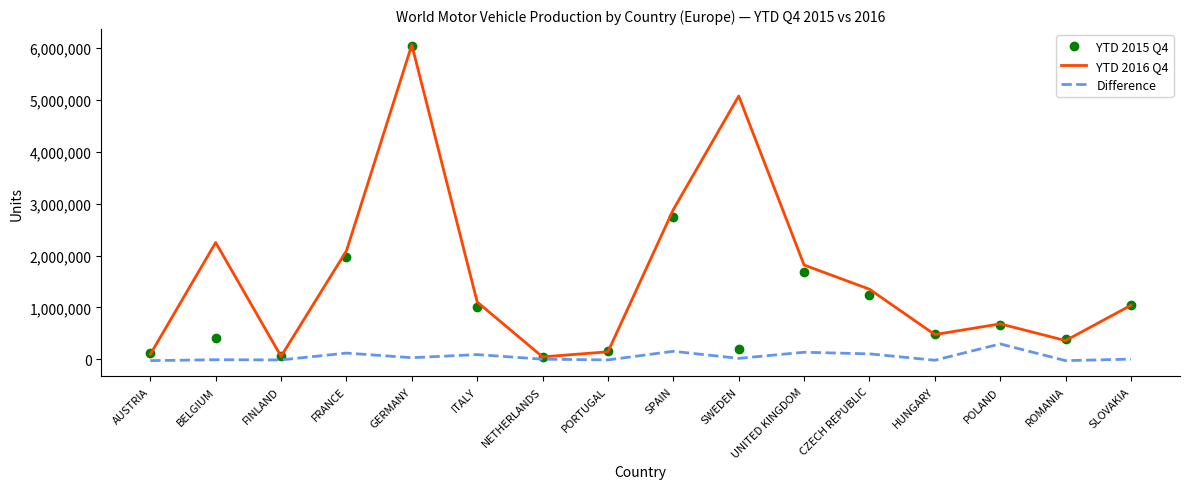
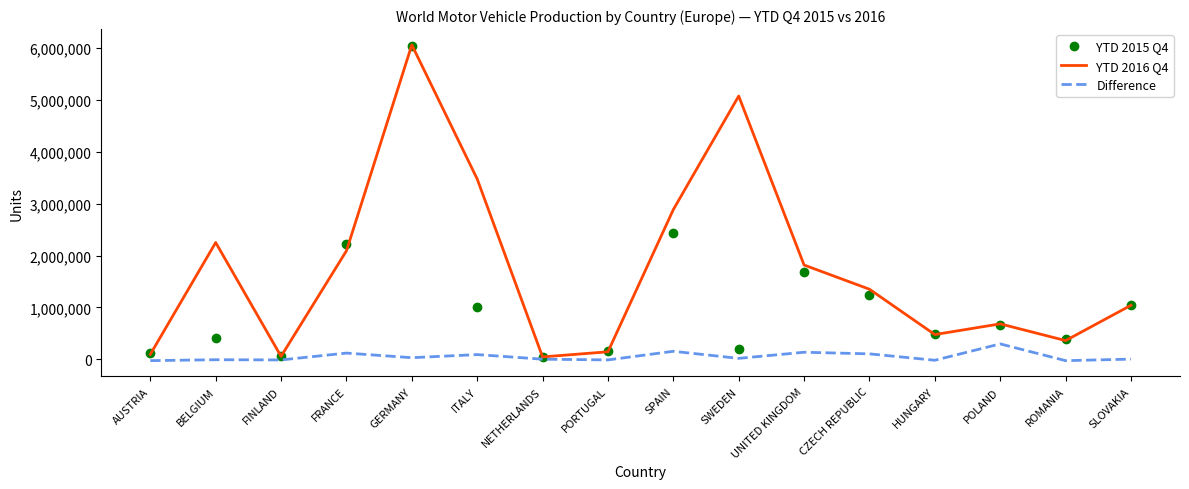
  {
    "YTD 2015 Q4": {
      "BELGIUM": "400,000",
-     "FRANCE": "2,000,000",
+     "FRANCE": "2,200,000",
      "ITALY": "1,000,000",
-     "SPAIN": "2,700,000",
+     "SPAIN": "2,400,000",
      "SWEDEN": "200,000",
      "UNITED KINGDOM": "1,700,000",
      "CZECH REPUBLIC": "1,200,000"
    },
    "YTD 2016 Q4": {
      "BELGIUM": "2,300,000",
      "FRANCE": "2,100,000",
-     "ITALY": "1,100,000",
+     "ITALY": "3,500,000",
      "SPAIN": "2,900,000",
      "SWEDEN": "5,100,000",
      "UNITED KINGDOM": "1,800,000",
      "CZECH REPUBLIC": "1,300,000"
    },
    "Difference": {
      "AUSTRIA": "0",
      "BELGIUM": "0",
      "FINLAND": "0",
      "FRANCE": "100,000",
      "GERMANY": "0",
      "ITALY": "100,000",
      "PORTUGAL": "0",
      "SPAIN": "200,000",
      "SWEDEN": "0",
      "UNITED KINGDOM": "100,000",
      "CZECH REPUBLIC": "100,000",
      "HUNGARY": "0",
      "POLAND": "300,000",
      "ROMANIA": "0",
      "SLOVAKIA": "0"
    }
  }
